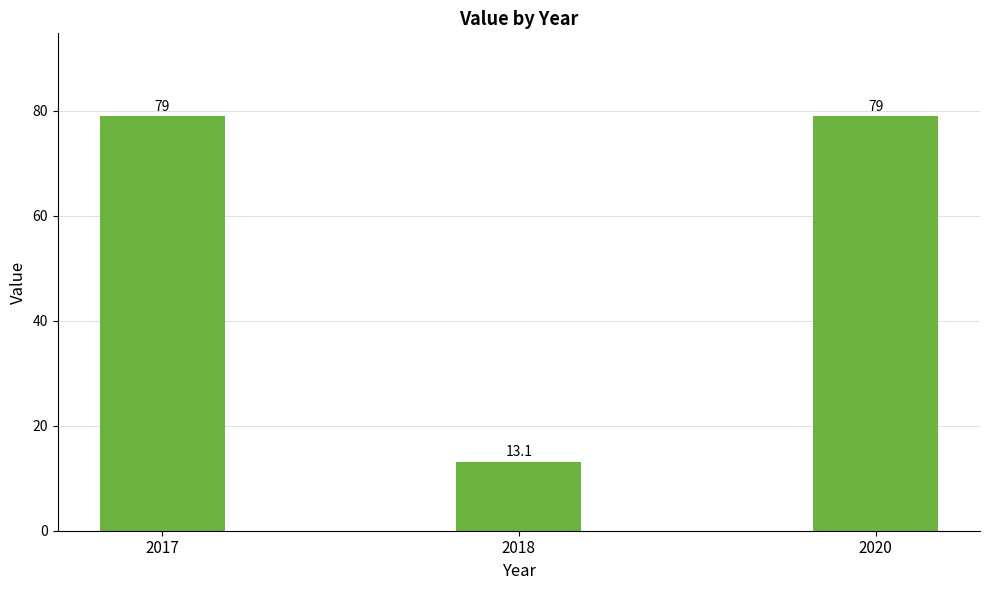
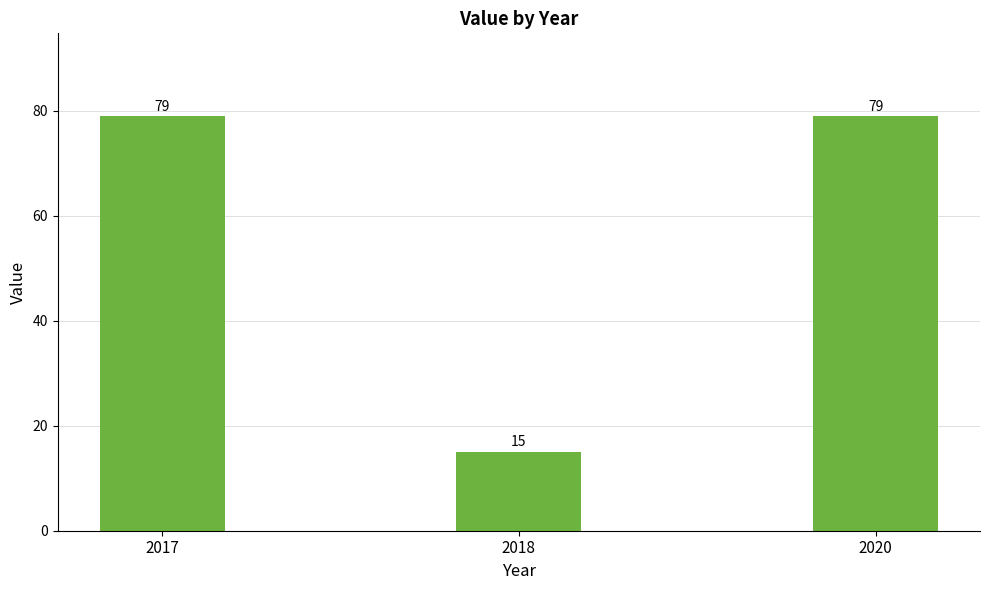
  {
    "2017": 79,
-   "2018": 13.1,
+   "2018": 15,
    "2020": 79
  }
